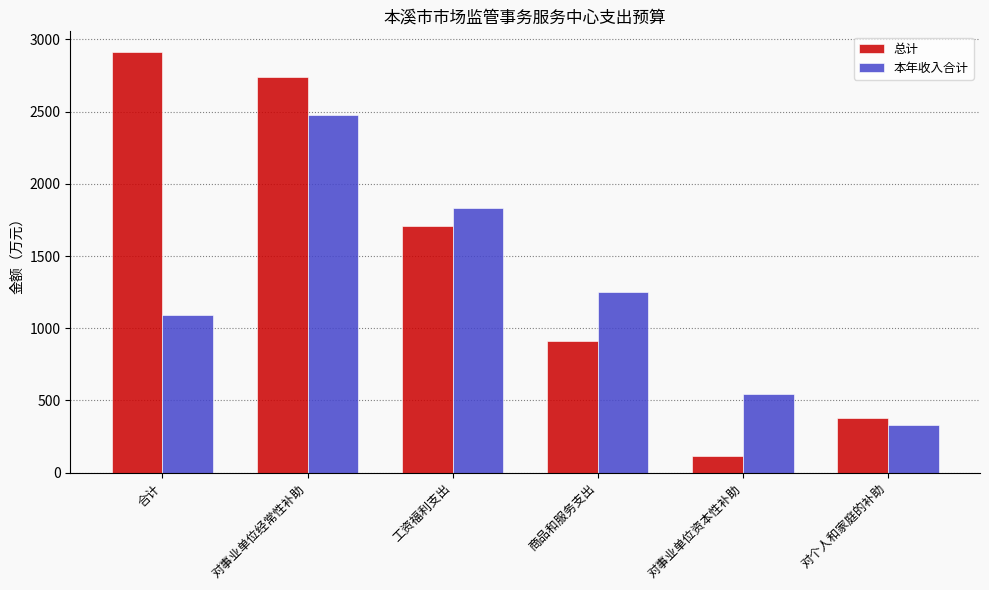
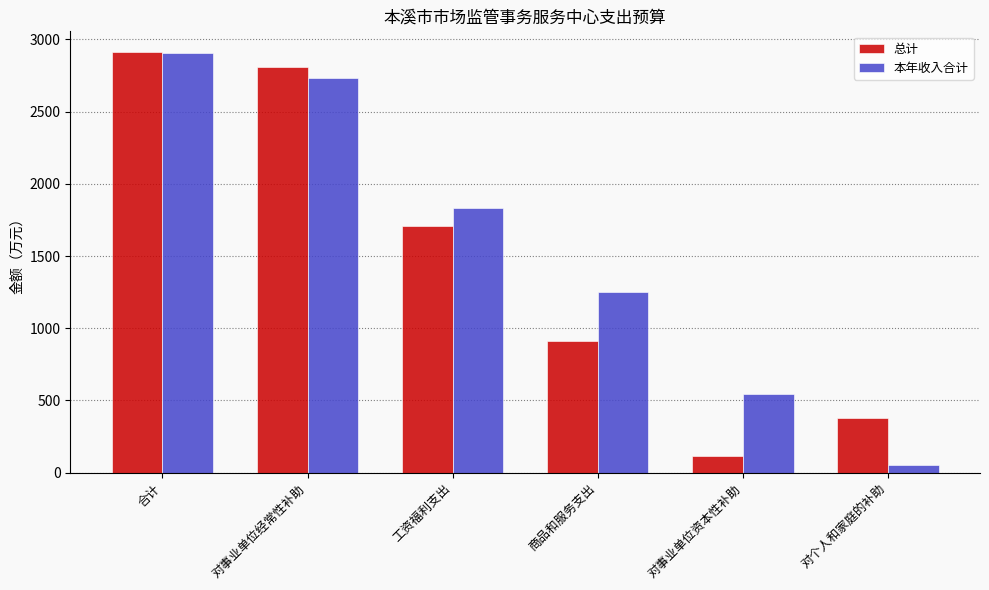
  {
    "总计": {
      "合计": 2910,
-     "对事业单位经常性补助": 2740,
+     "对事业单位经常性补助": 2810,
      "工资福利支出": 1710,
      "商品和服务支出": 910,
      "对事业单位资本性补助": 120,
      "对个人和家庭的补助": 380
    },
    "本年收入合计": {
-     "合计": 1090,
-     "对事业单位经常性补助": 2470,
+     "合计": 2910,
+     "对事业单位经常性补助": 2740,
      "工资福利支出": 1830,
      "商品和服务支出": 1250,
      "对事业单位资本性补助": 540,
-     "对个人和家庭的补助": 330
+     "对个人和家庭的补助": 50
    }
  }
